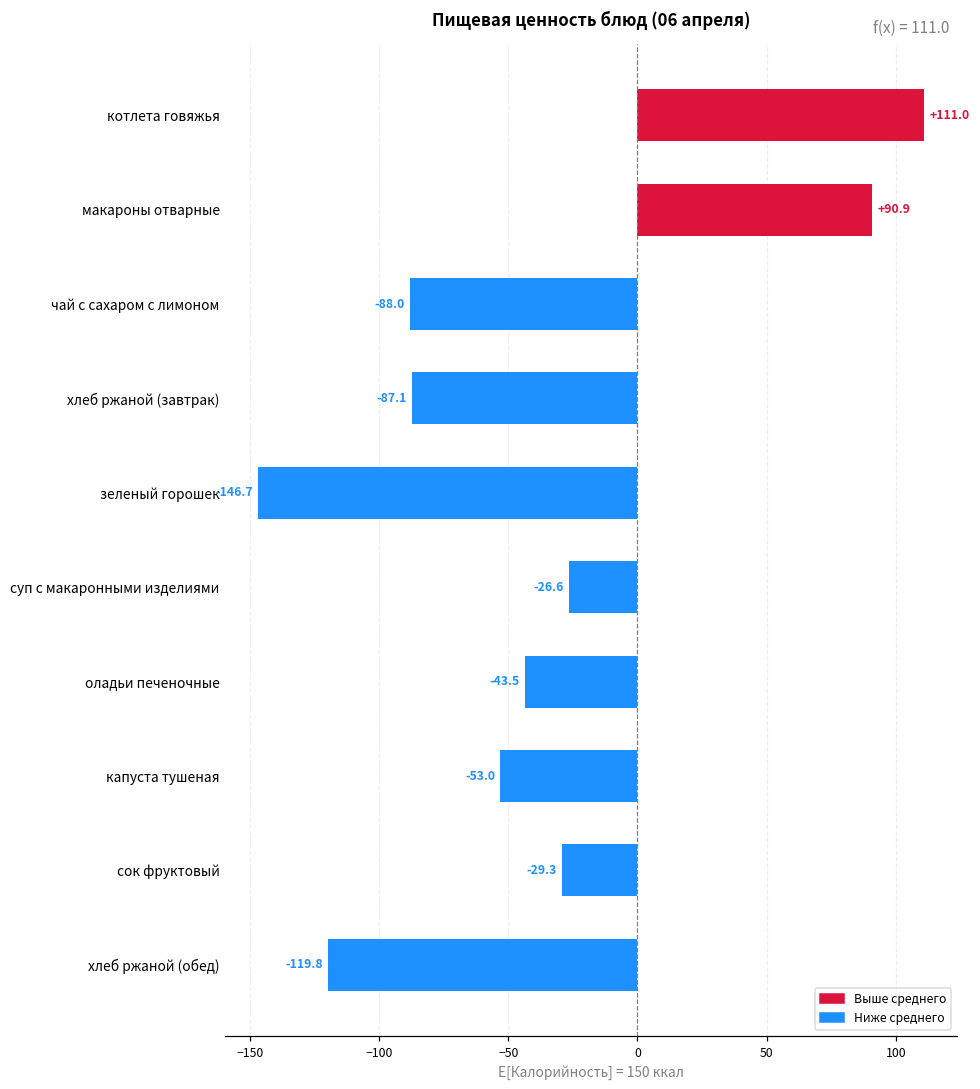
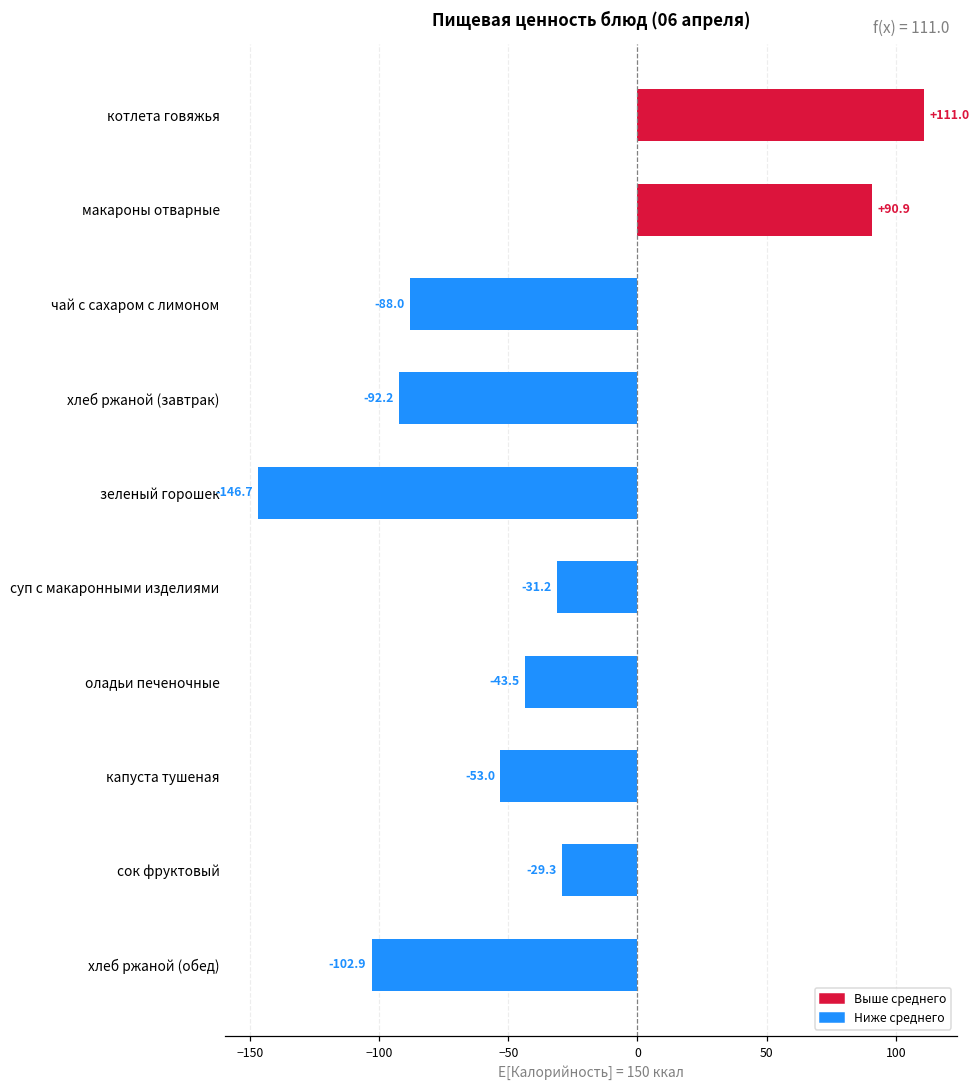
  {
    "котлета говяжья": "+111.0",
    "макароны отварные": "+90.9",
    "чай с сахаром с лимоном": "-88.0",
-   "хлеб ржаной (завтрак)": "-87.1",
+   "хлеб ржаной (завтрак)": "-92.2",
    "зеленый горошек": "-146.7",
-   "суп с макаронными изделиями": "-26.6",
+   "суп с макаронными изделиями": "-31.2",
    "оладьи печеночные": "-43.5",
    "капуста тушеная": "-53.0",
    "сок фруктовый": "-29.3",
-   "хлеб ржаной (обед)": "-119.8"
+   "хлеб ржаной (обед)": "-102.9"
  }
